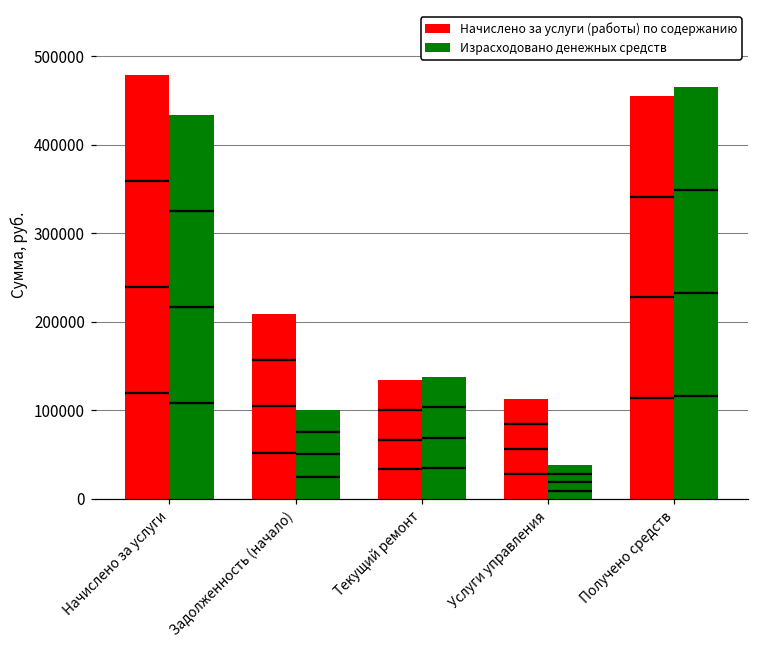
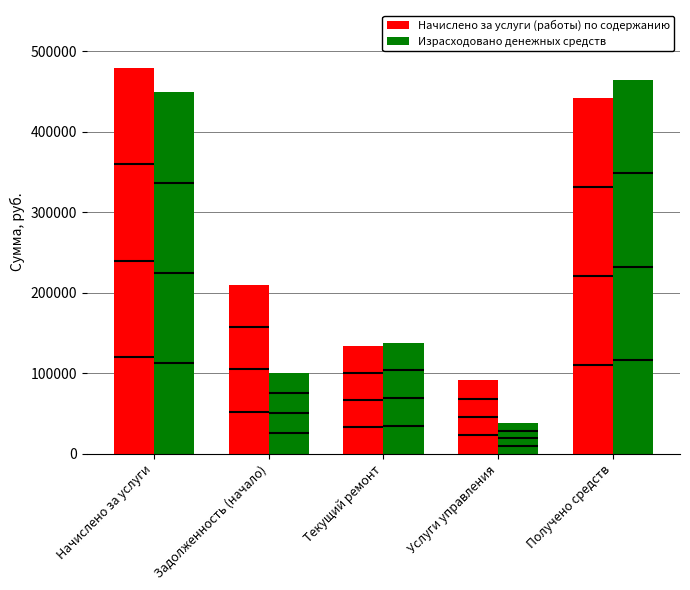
  {
    "Начислено за услуги (работы) по содержанию": {
      "Начислено за услуги": 480000,
      "Задолженность (начало)": 210000,
      "Текущий ремонт": 130000,
-     "Услуги управления": 110000,
-     "Получено средств": 460000
+     "Услуги управления": 90000,
+     "Получено средств": 440000
    },
    "Израсходовано денежных средств": {
-     "Начислено за услуги": 430000,
+     "Начислено за услуги": 450000,
      "Задолженность (начало)": 100000,
      "Текущий ремонт": 140000,
      "Услуги управления": 40000,
      "Получено средств": 460000
    }
  }
